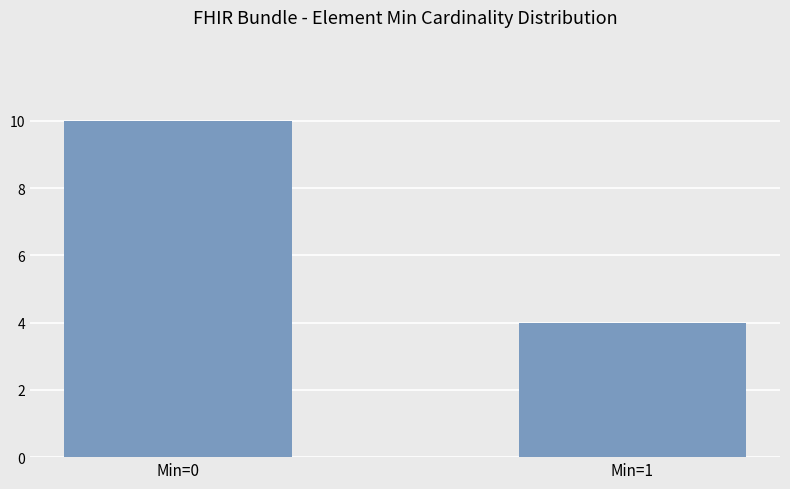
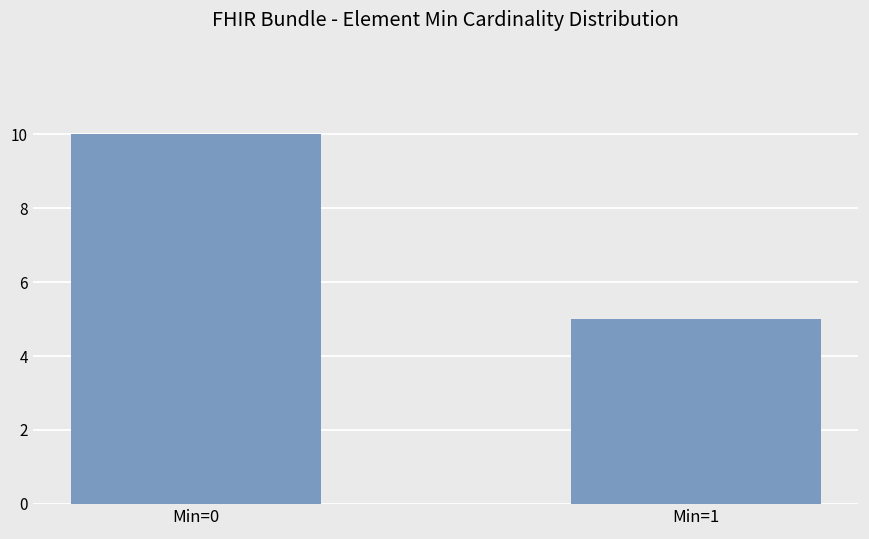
  {
    "Min=0": 10,
-   "Min=1": 4
+   "Min=1": 5
  }
